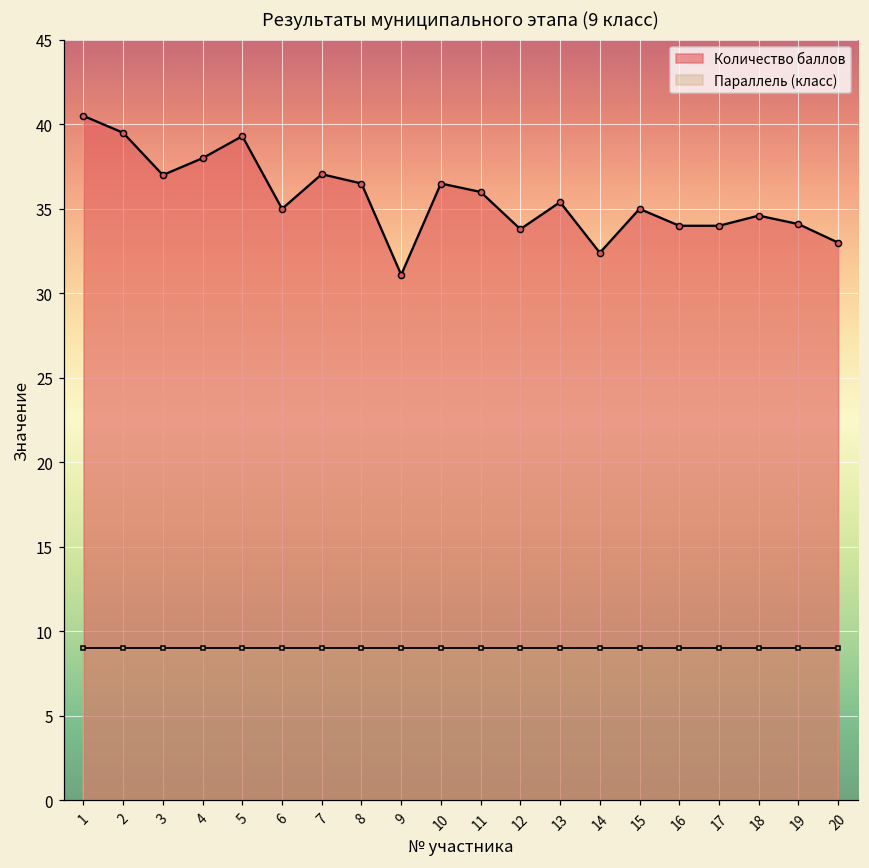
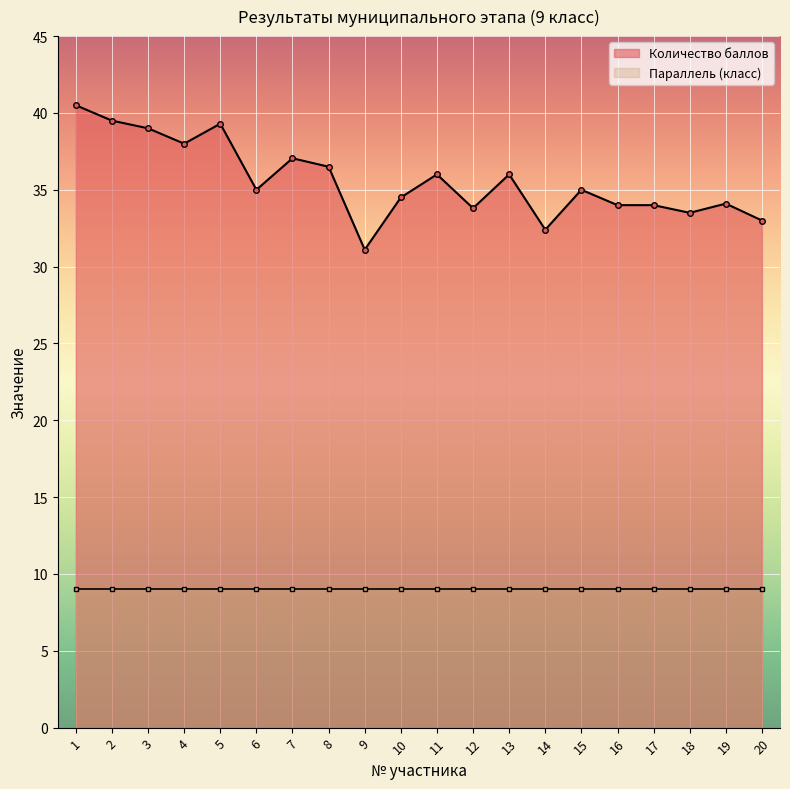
  {
    "Количество баллов": {
      "1": 40.5,
      "2": 39.5,
-     "3": 37,
+     "3": 39,
      "4": 38.0,
      "5": 39.3,
      "6": 35.0,
      "7": 37.1,
      "8": 36.5,
      "9": 31.1,
-     "10": 36.5,
+     "10": 34.5,
      "11": 36.0,
      "12": 33.8,
-     "13": 35.4,
+     "13": 36.0,
      "14": 32.4,
      "15": 35.0,
      "16": 34.0,
      "17": 34.0,
-     "18": 34.6,
+     "18": 33.5,
      "19": 34.1,
      "20": 33.0
    },
    "Параллель (класс)": {
      "1": 9.0,
      "2": 9.0,
      "3": 9.0,
      "4": 9.0,
      "5": 9.0,
      "6": 9.0,
      "7": 9.0,
      "8": 9.0,
      "9": 9.0,
      "10": 9.0,
      "11": 9.0,
      "12": 9.0,
      "13": 9.0,
      "14": 9.0,
      "15": 9.0,
      "16": 9.0,
      "17": 9.0,
      "18": 9.0,
      "19": 9.0,
      "20": 9.0
    }
  }
